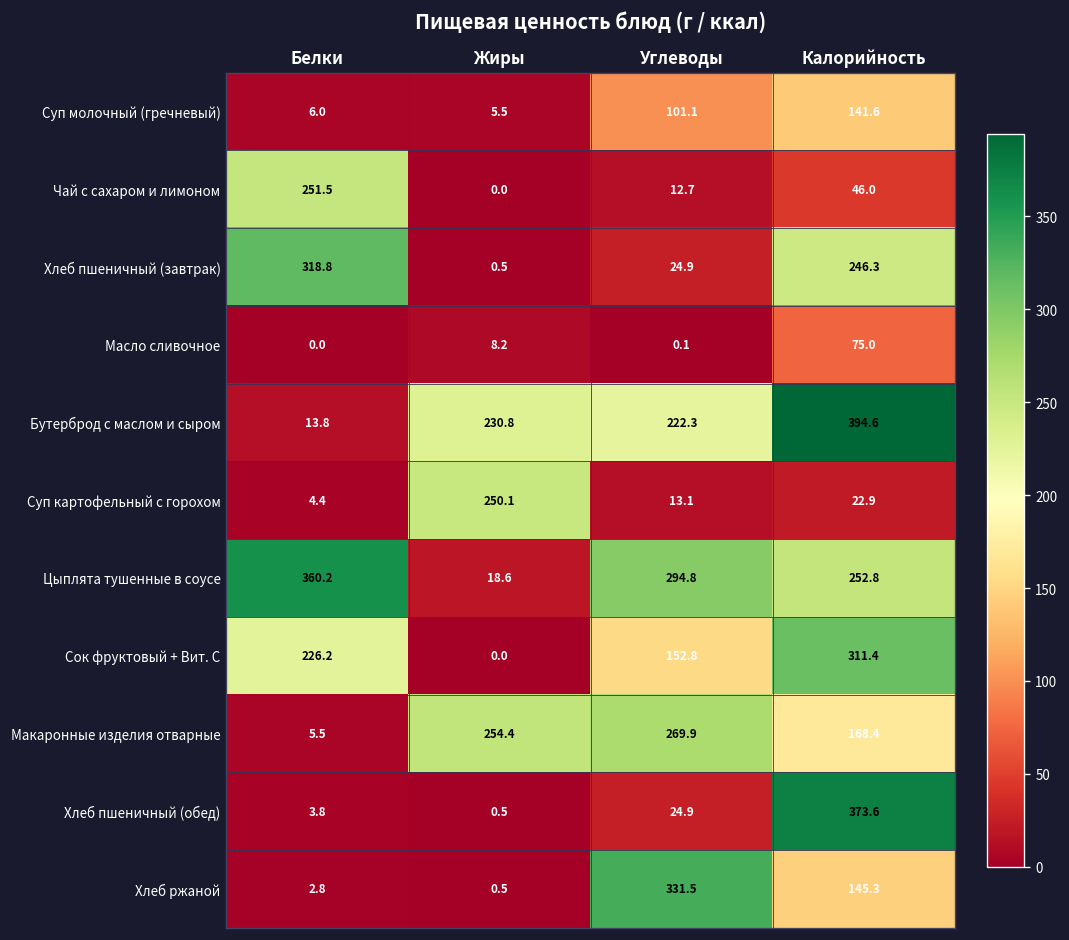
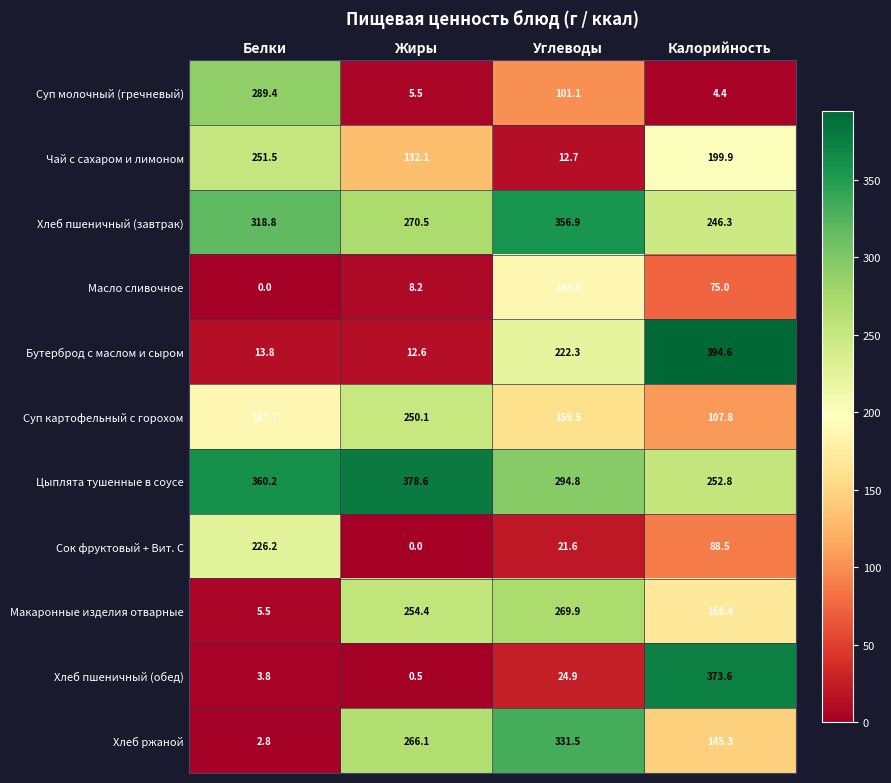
  {
    "Суп молочный (гречневый)": {
-     "Белки": 6.0,
+     "Белки": 289.4,
      "Жиры": 5.5,
      "Углеводы": 101.1,
-     "Калорийность": 141.6
+     "Калорийность": 4.4
    },
    "Чай с сахаром и лимоном": {
      "Белки": 251.5,
-     "Жиры": 0.0,
+     "Жиры": 132.1,
      "Углеводы": 12.7,
-     "Калорийность": 46.0
+     "Калорийность": 199.9
    },
    "Хлеб пшеничный (завтрак)": {
      "Белки": 318.8,
-     "Жиры": 0.5,
-     "Углеводы": 24.9,
+     "Жиры": 270.5,
+     "Углеводы": 356.9,
      "Калорийность": 246.3
    },
    "Масло сливочное": {
      "Белки": 0.0,
      "Жиры": 8.2,
-     "Углеводы": 0.1,
+     "Углеводы": 186.8,
      "Калорийность": 75.0
    },
    "Бутерброд с маслом и сыром": {
      "Белки": 13.8,
-     "Жиры": 230.8,
+     "Жиры": 12.6,
      "Углеводы": 222.3,
      "Калорийность": 394.6
    },
    "Суп картофельный с горохом": {
-     "Белки": 4.4,
+     "Белки": 187.7,
      "Жиры": 250.1,
-     "Углеводы": 13.1,
-     "Калорийность": 22.9
+     "Углеводы": 159.5,
+     "Калорийность": 107.8
    },
    "Цыплята тушенные в соусе": {
      "Белки": 360.2,
-     "Жиры": 18.6,
+     "Жиры": 378.6,
      "Углеводы": 294.8,
      "Калорийность": 252.8
    },
    "Сок фруктовый + Вит. С": {
      "Белки": 226.2,
      "Жиры": 0.0,
-     "Углеводы": 152.8,
-     "Калорийность": 311.4
+     "Углеводы": 21.6,
+     "Калорийность": 88.5
    },
    "Макаронные изделия отварные": {
      "Белки": 5.5,
      "Жиры": 254.4,
      "Углеводы": 269.9,
      "Калорийность": 168.4
    },
    "Хлеб пшеничный (обед)": {
      "Белки": 3.8,
      "Жиры": 0.5,
      "Углеводы": 24.9,
      "Калорийность": 373.6
    },
    "Хлеб ржаной": {
      "Белки": 2.8,
-     "Жиры": 0.5,
+     "Жиры": 266.1,
      "Углеводы": 331.5,
      "Калорийность": 145.3
    }
  }
